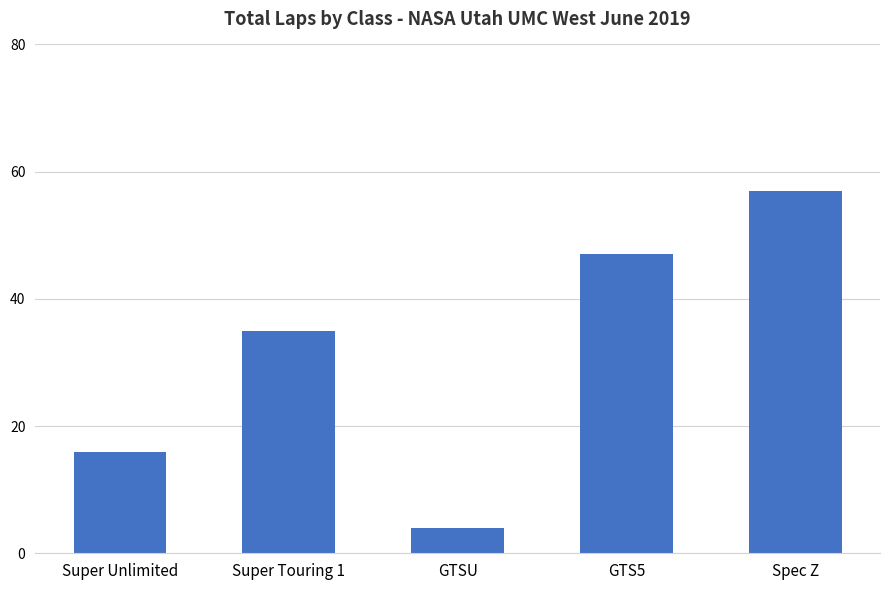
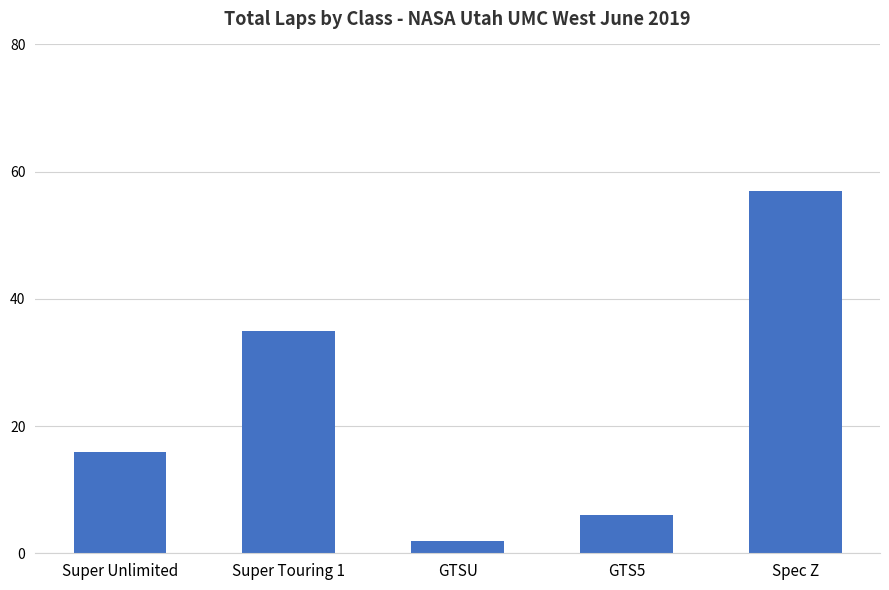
  {
    "Super Unlimited": 16,
    "Super Touring 1": 35,
-   "GTSU": 4,
-   "GTS5": 47,
+   "GTSU": 2,
+   "GTS5": 6,
    "Spec Z": 57
  }
